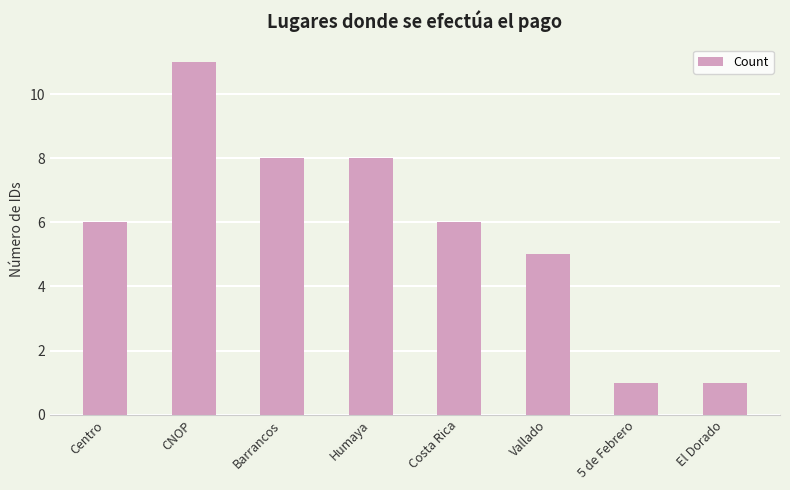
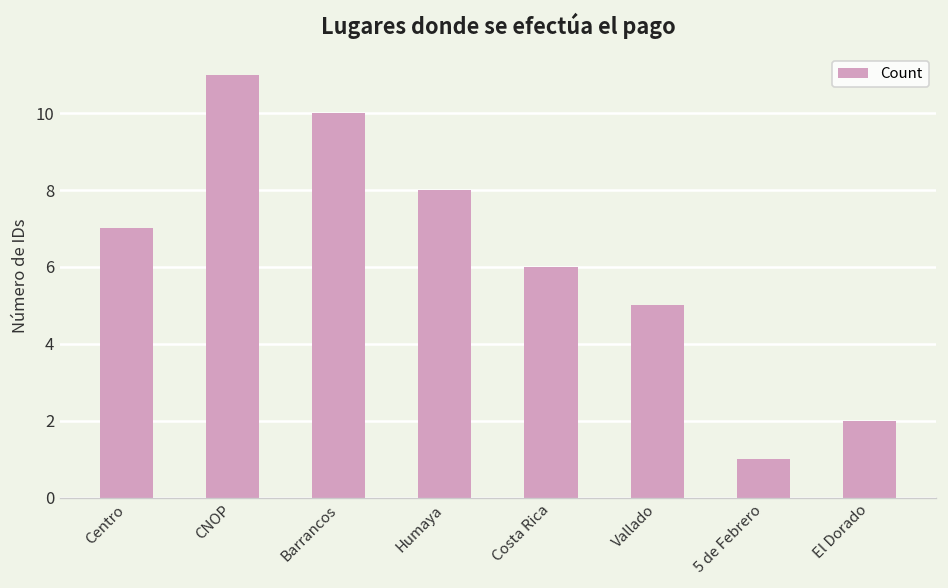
  {
-   "Centro": 6,
+   "Centro": 7,
    "CNOP": 11,
-   "Barrancos": 8,
+   "Barrancos": 10,
    "Humaya": 8,
    "Costa Rica": 6,
    "Vallado": 5,
    "5 de Febrero": 1,
-   "El Dorado": 1
+   "El Dorado": 2
  }
